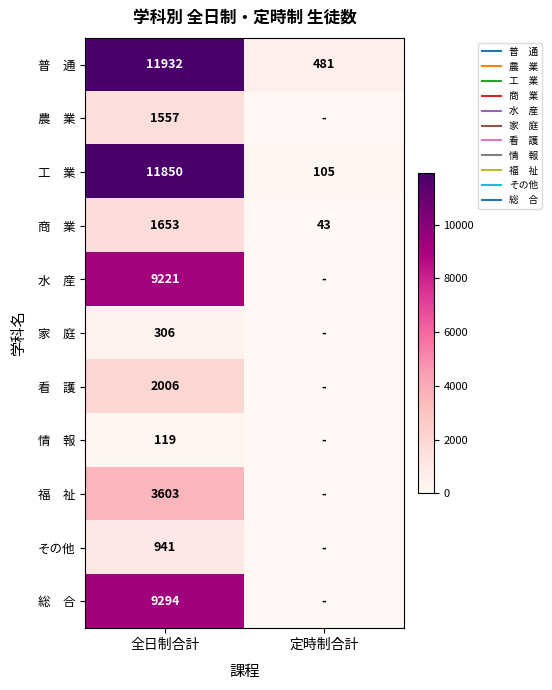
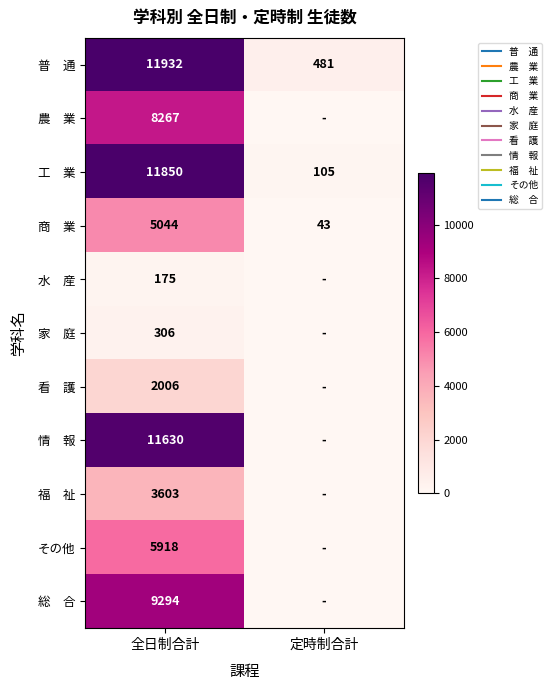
  {
    "普 通": {
      "全日制合計": 11932,
      "定時制合計": 481
    },
    "農 業": {
-     "全日制合計": 1557
+     "全日制合計": 8267
    },
    "工 業": {
      "全日制合計": 11850,
      "定時制合計": 105
    },
    "商 業": {
-     "全日制合計": 1653,
+     "全日制合計": 5044,
      "定時制合計": 43
    },
    "水 産": {
-     "全日制合計": 9221
+     "全日制合計": 175
    },
    "家 庭": {
      "全日制合計": 306
    },
    "看 護": {
      "全日制合計": 2006
    },
    "情 報": {
-     "全日制合計": 119
+     "全日制合計": 11630
    },
    "福 祉": {
      "全日制合計": 3603
    },
    "その他": {
-     "全日制合計": 941
+     "全日制合計": 5918
    },
    "総 合": {
      "全日制合計": 9294
    }
  }
